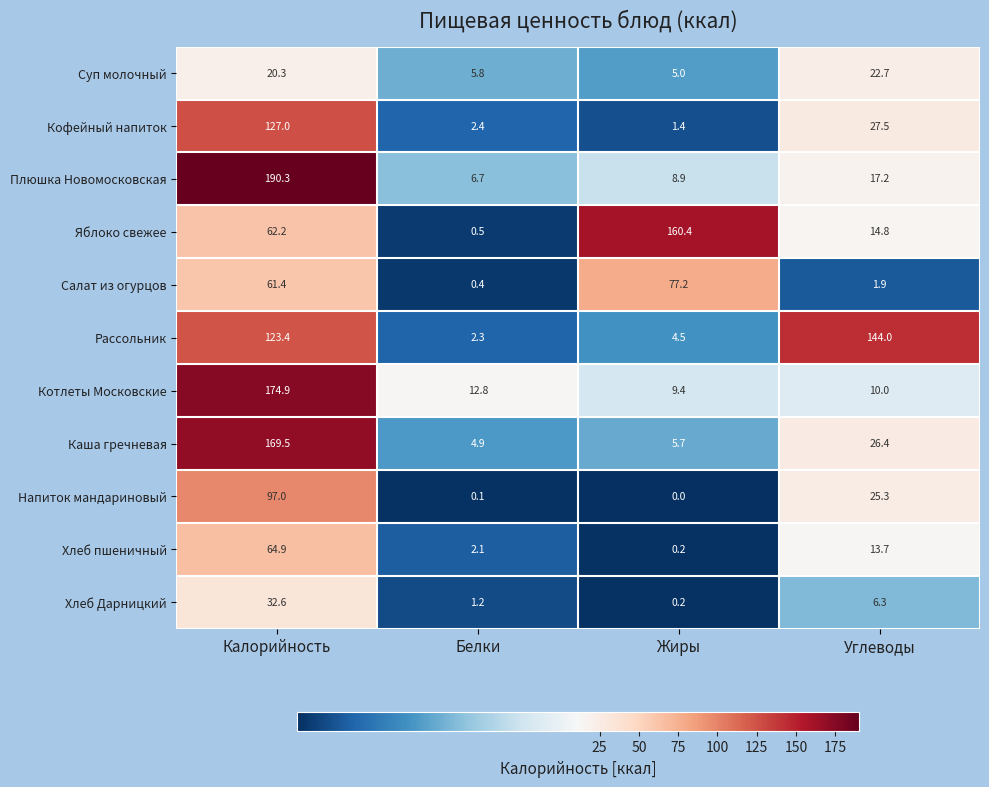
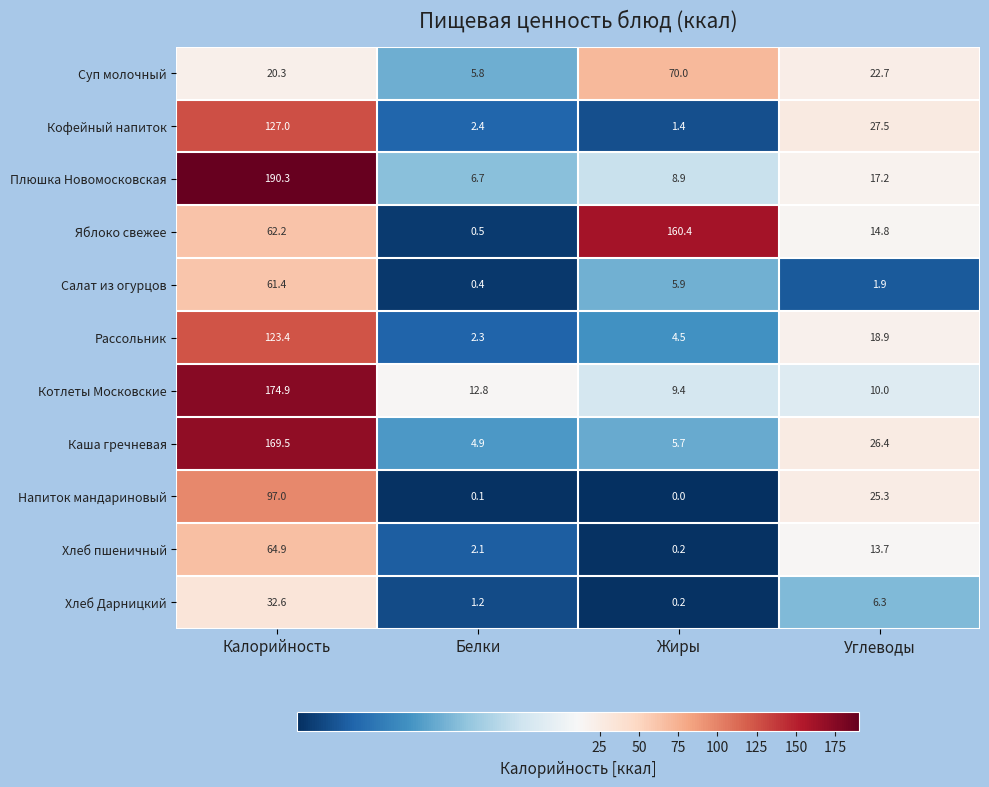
  {
    "Суп молочный": {
      "Калорийность": 20.3,
      "Белки": 5.8,
-     "Жиры": 5.0,
+     "Жиры": 70.0,
      "Углеводы": 22.7
    },
    "Кофейный напиток": {
      "Калорийность": 127.0,
      "Белки": 2.4,
      "Жиры": 1.4,
      "Углеводы": 27.5
    },
    "Плюшка Новомосковская": {
      "Калорийность": 190.3,
      "Белки": 6.7,
      "Жиры": 8.9,
      "Углеводы": 17.2
    },
    "Яблоко свежее": {
      "Калорийность": 62.2,
      "Белки": 0.5,
      "Жиры": 160.4,
      "Углеводы": 14.8
    },
    "Салат из огурцов": {
      "Калорийность": 61.4,
      "Белки": 0.4,
-     "Жиры": 77.2,
+     "Жиры": 5.9,
      "Углеводы": 1.9
    },
    "Рассольник": {
      "Калорийность": 123.4,
      "Белки": 2.3,
      "Жиры": 4.5,
-     "Углеводы": 144.0
+     "Углеводы": 18.9
    },
    "Котлеты Московские": {
      "Калорийность": 174.9,
      "Белки": 12.8,
      "Жиры": 9.4,
      "Углеводы": 10.0
    },
    "Каша гречневая": {
      "Калорийность": 169.5,
      "Белки": 4.9,
      "Жиры": 5.7,
      "Углеводы": 26.4
    },
    "Напиток мандариновый": {
      "Калорийность": 97.0,
      "Белки": 0.1,
      "Жиры": 0.0,
      "Углеводы": 25.3
    },
    "Хлеб пшеничный": {
      "Калорийность": 64.9,
      "Белки": 2.1,
      "Жиры": 0.2,
      "Углеводы": 13.7
    },
    "Хлеб Дарницкий": {
      "Калорийность": 32.6,
      "Белки": 1.2,
      "Жиры": 0.2,
      "Углеводы": 6.3
    }
  }
